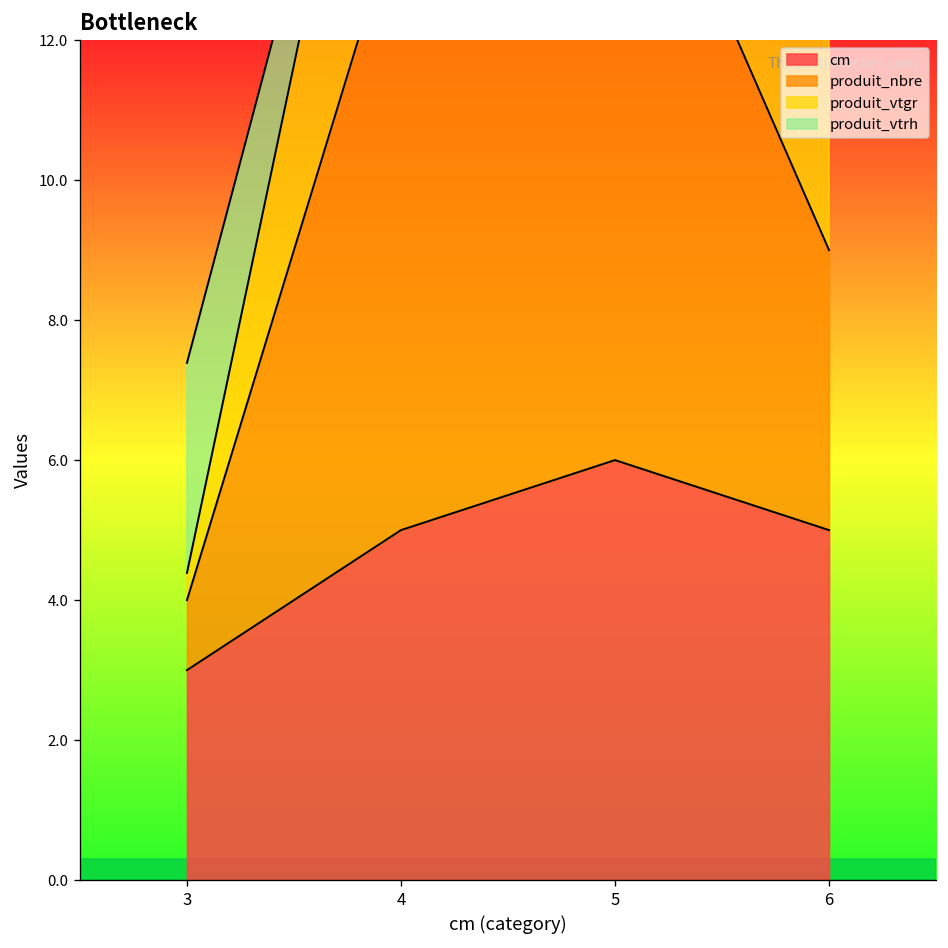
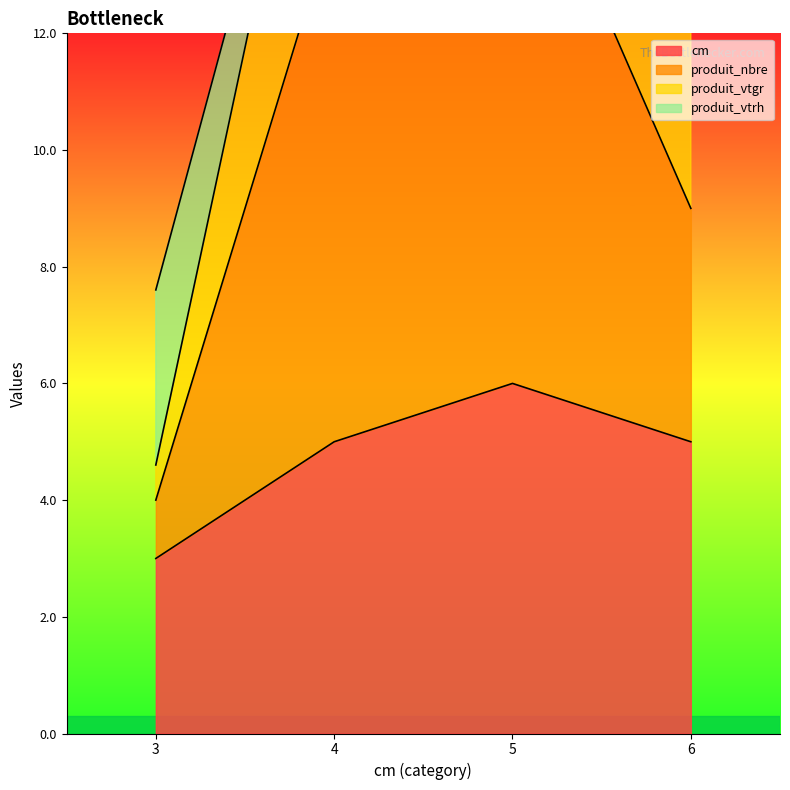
  {
    "cm": {
      "3": 3.0,
      "4": 5.0,
      "5": 6.0,
      "6": 5.0
    },
    "produit_nbre": {
      "3": 1.0,
      "6": 4.0
    },
    "produit_vtgr": {
-     "3": 0.4
+     "3": 0.6
    },
    "produit_vtrh": {
      "3": 3.0
    }
  }
